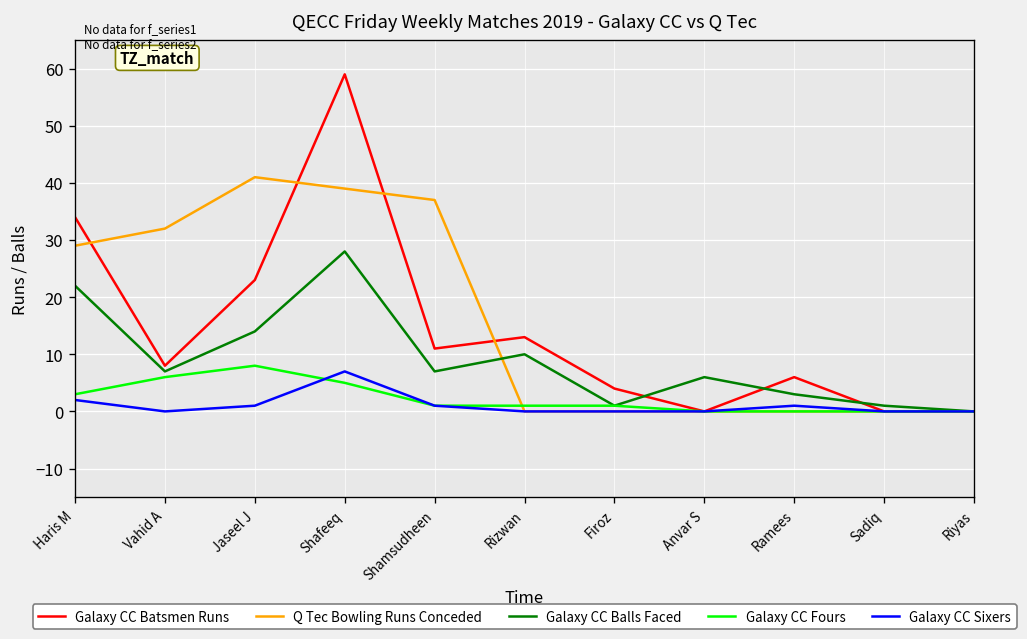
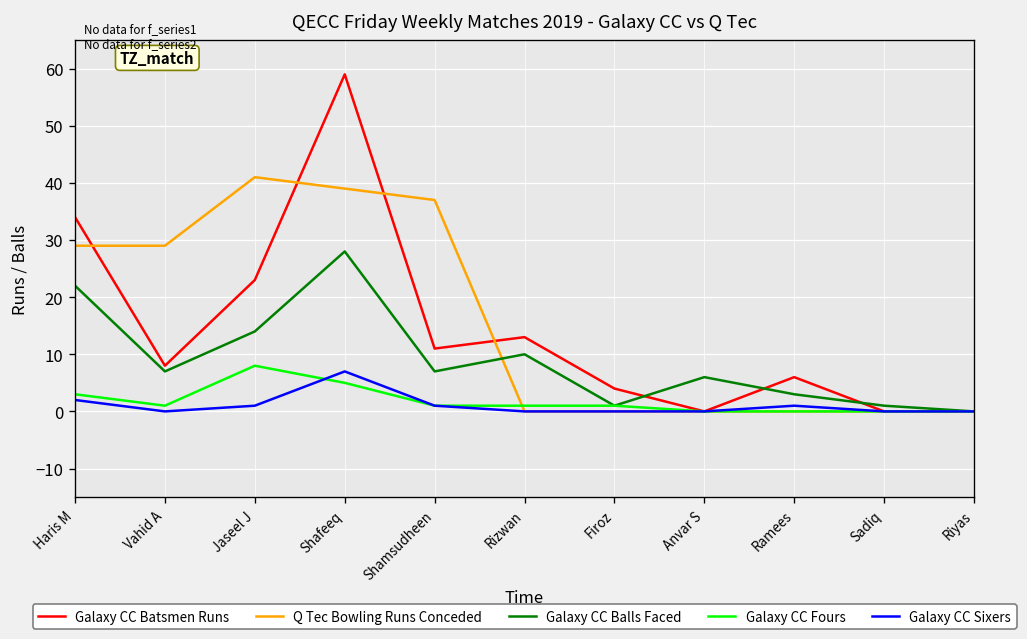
  {
    "Galaxy CC Batsmen Runs": {
      "Haris M": 34,
      "Vahid A": 8,
      "Jaseel J": 23,
      "Shafeeq": 59,
      "Shamsudheen": 11,
      "Rizwan": 13,
      "Firoz": 4,
      "Ramees": 6
    },
    "Q Tec Bowling Runs Conceded": {
      "Haris M": 29,
-     "Vahid A": 32,
+     "Vahid A": 29,
      "Jaseel J": 41,
      "Shafeeq": 39,
      "Shamsudheen": 37
    },
    "Galaxy CC Balls Faced": {
      "Haris M": 22,
      "Vahid A": 7,
      "Jaseel J": 14,
      "Shafeeq": 28,
      "Shamsudheen": 7,
      "Rizwan": 10,
      "Anvar S": 6,
      "Ramees": 3,
      "Sadiq": 1
    },
    "Galaxy CC Fours": {
      "Haris M": 3,
-     "Vahid A": 6,
+     "Vahid A": 1,
      "Jaseel J": 8,
      "Shafeeq": 5,
      "Rizwan": 1
    },
    "Galaxy CC Sixers": {
      "Haris M": 2,
      "Vahid A": 0,
      "Jaseel J": 1,
      "Shafeeq": 7,
      "Ramees": 1
    }
  }
